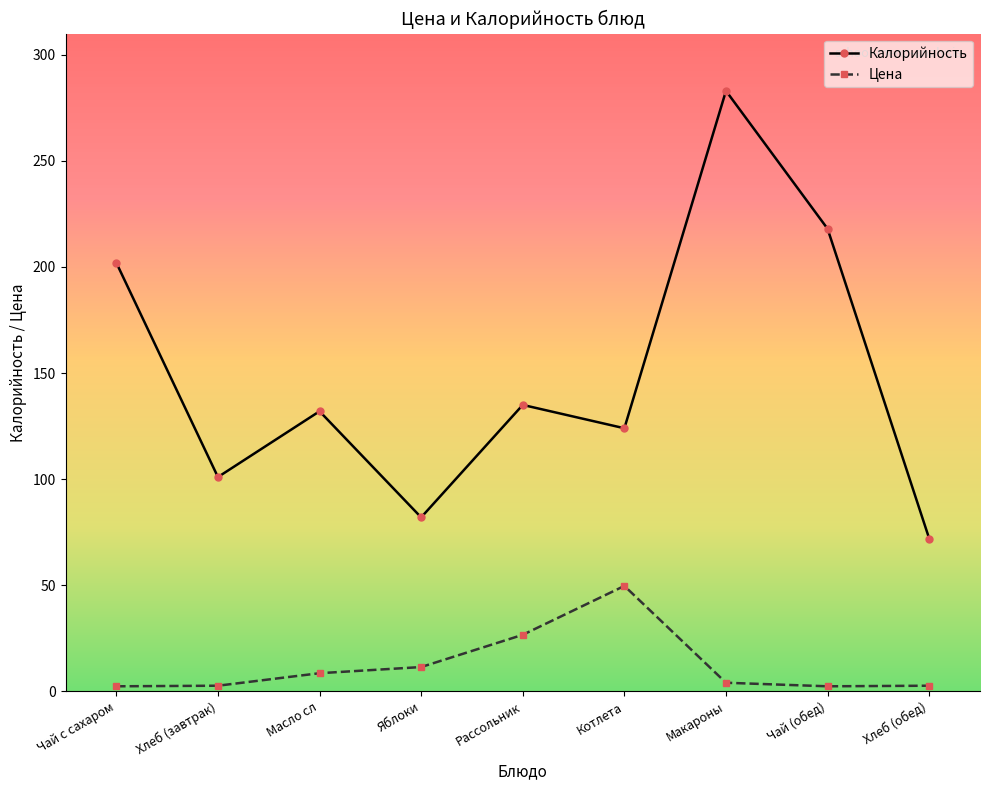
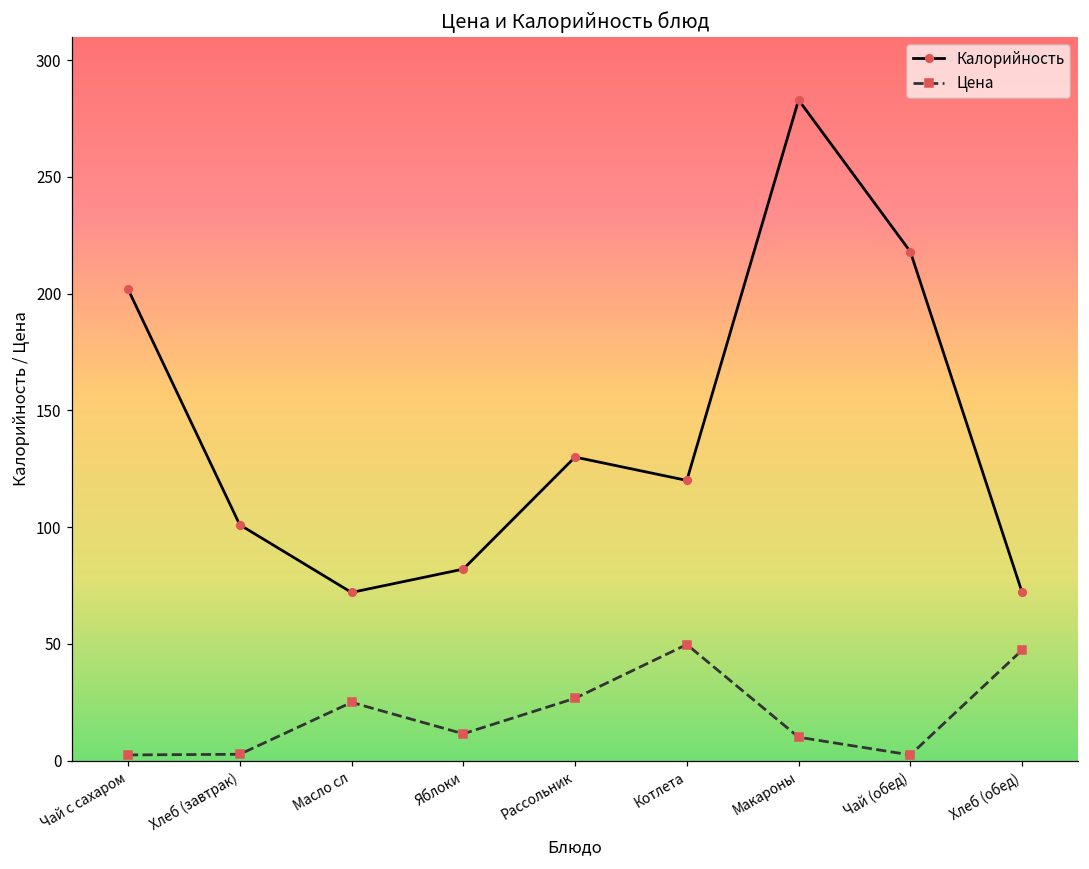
  {
    "Калорийность": {
      "Чай с сахаром": 202,
      "Хлеб (завтрак)": 101,
-     "Масло сл": 132,
+     "Масло сл": 72,
      "Яблоки": 82,
-     "Рассольник": 135,
-     "Котлета": 124,
+     "Рассольник": 130,
+     "Котлета": 120,
      "Макароны": 283,
      "Чай (обед)": 218,
      "Хлеб (обед)": 72
    },
    "Цена": {
      "Чай с сахаром": 2,
      "Хлеб (завтрак)": 3,
-     "Масло сл": 9,
+     "Масло сл": 25,
      "Яблоки": 11,
      "Рассольник": 27,
      "Котлета": 50,
-     "Макароны": 4,
+     "Макароны": 10,
      "Чай (обед)": 2,
-     "Хлеб (обед)": 3
+     "Хлеб (обед)": 47
    }
  }
